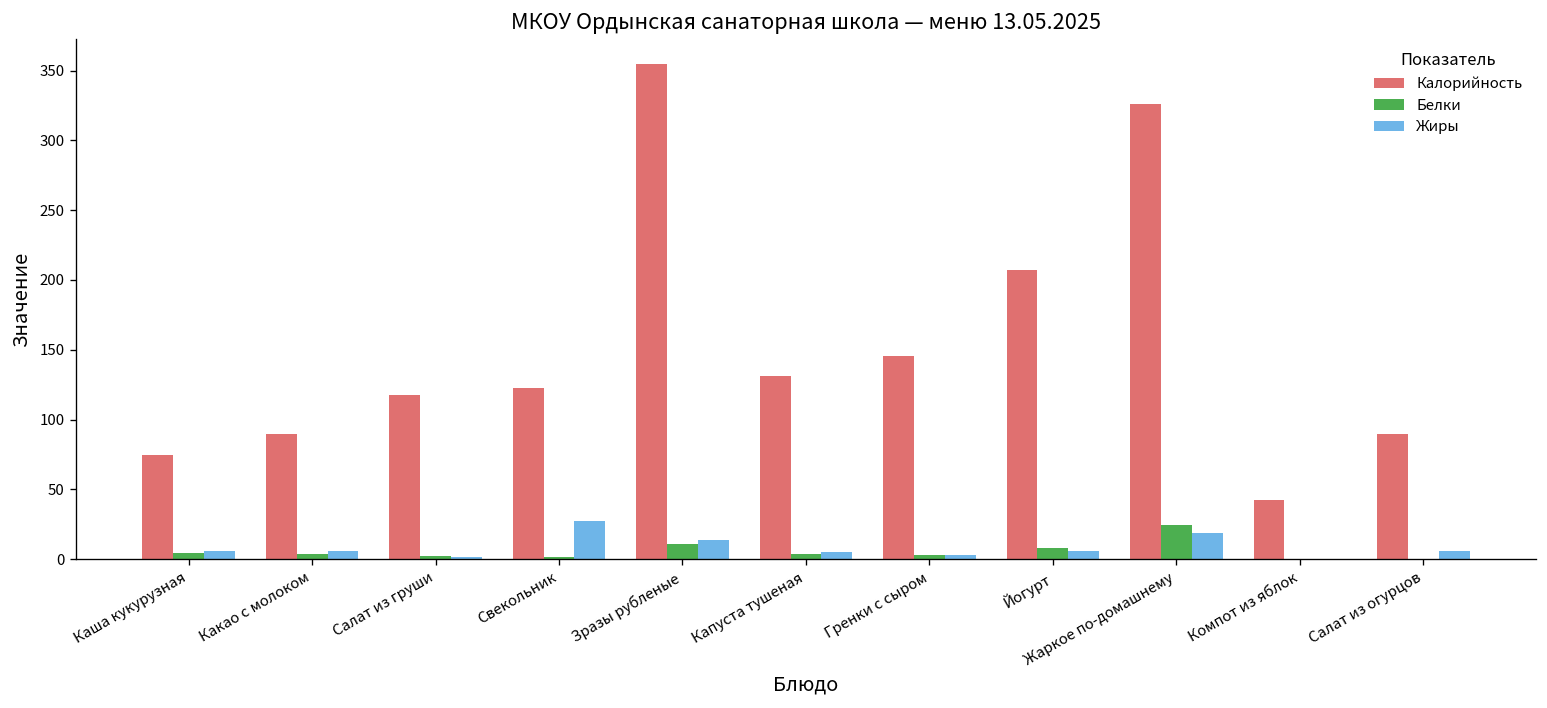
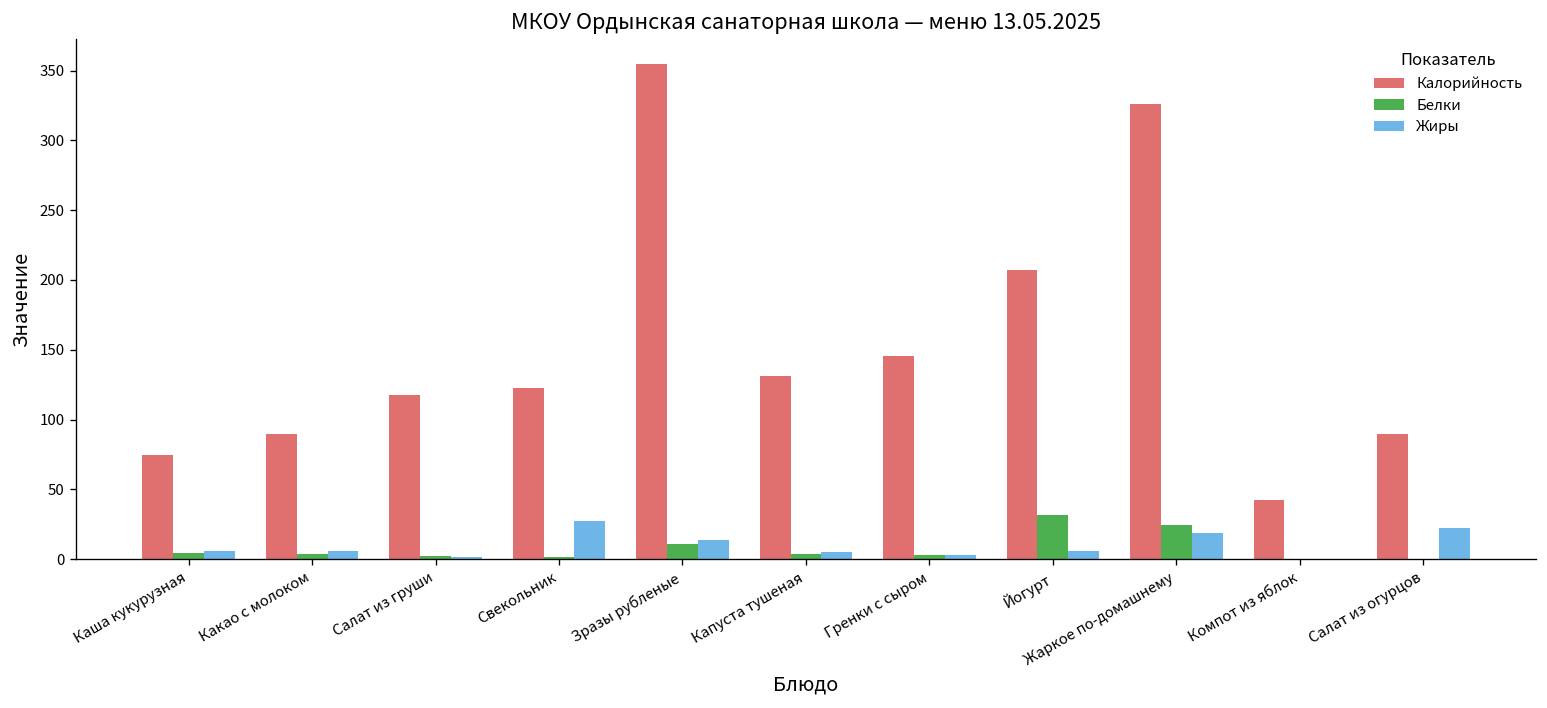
  {
    "Калорийность": {
      "Каша кукурузная": 75,
      "Какао с молоком": 90,
      "Салат из груши": 118,
      "Свекольник": 123,
      "Зразы рубленые": 355,
      "Капуста тушеная": 131,
      "Гренки с сыром": 146,
      "Йогурт": 207,
      "Жаркое по-домашнему": 326,
      "Компот из яблок": 43,
      "Салат из огурцов": 90
    },
    "Белки": {
      "Каша кукурузная": 5,
      "Какао с молоком": 4,
      "Салат из груши": 3,
      "Зразы рубленые": 11,
      "Капуста тушеная": 4,
      "Гренки с сыром": 3,
-     "Йогурт": 8,
+     "Йогурт": 31,
      "Жаркое по-домашнему": 25
    },
    "Жиры": {
      "Каша кукурузная": 6,
      "Какао с молоком": 6,
      "Свекольник": 28,
      "Зразы рубленые": 14,
      "Капуста тушеная": 5,
      "Гренки с сыром": 3,
      "Йогурт": 6,
      "Жаркое по-домашнему": 19,
-     "Салат из огурцов": 6
+     "Салат из огурцов": 23
    }
  }
